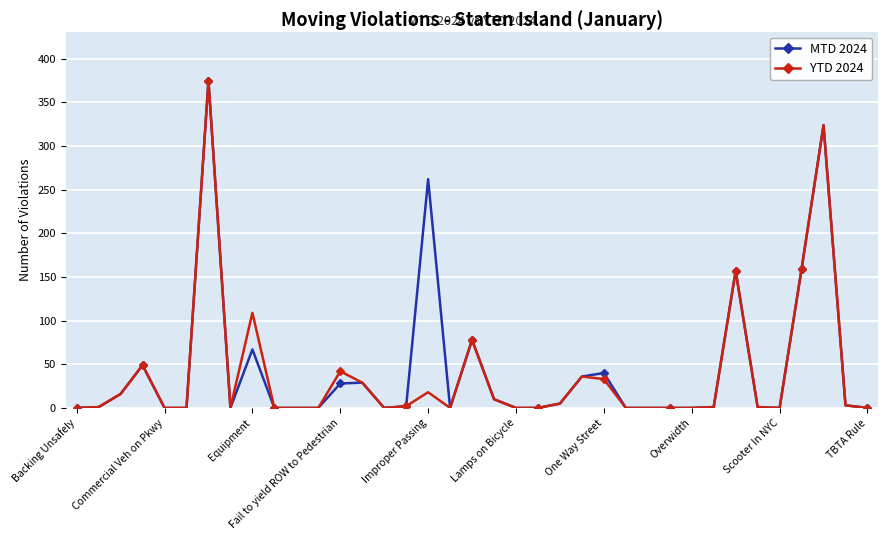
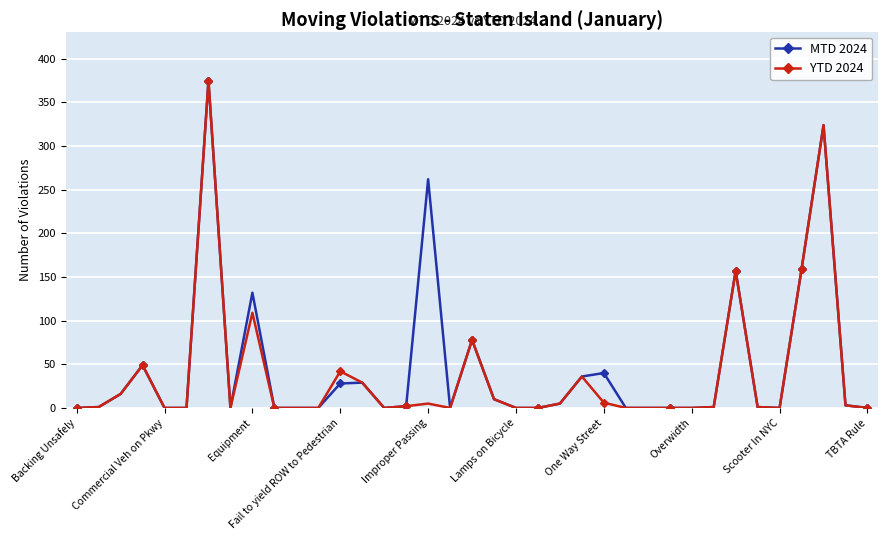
  {
    "MTD 2024": {
-     "Equipment": 70,
+     "Equipment": 130,
      "Fail to yield ROW to Pedestrian": 30,
      "Improper Passing": 260,
      "One Way Street": 40
    },
    "YTD 2024": {
      "Equipment": 110,
      "Fail to yield ROW to Pedestrian": 40,
-     "Improper Passing": 20,
-     "One Way Street": 30
+     "Improper Passing": 10,
+     "One Way Street": 10
    }
  }
